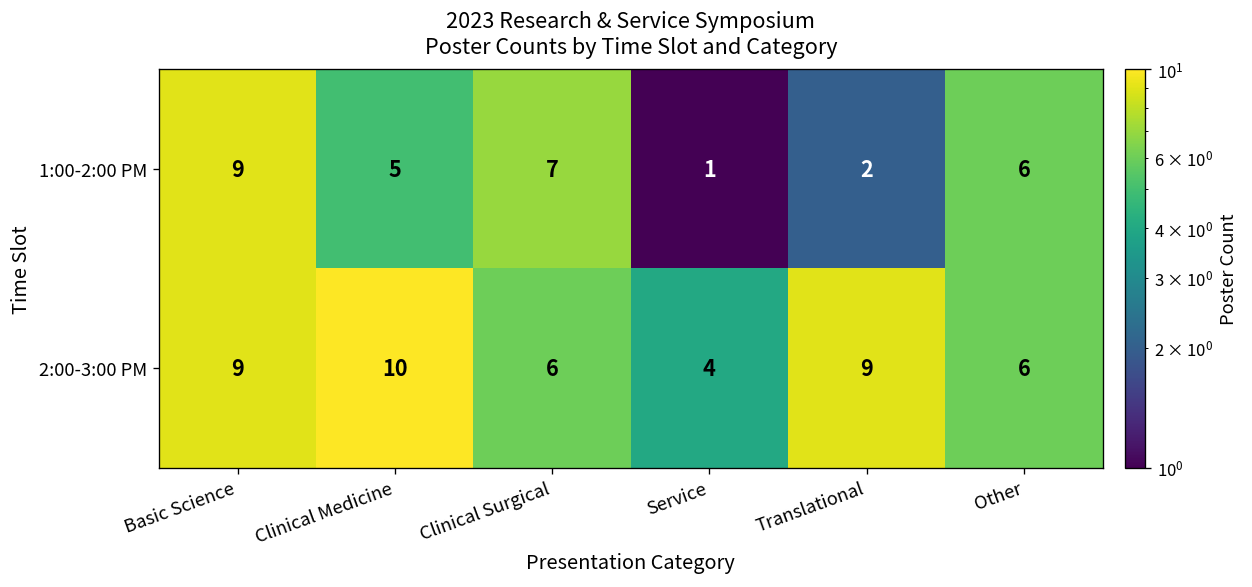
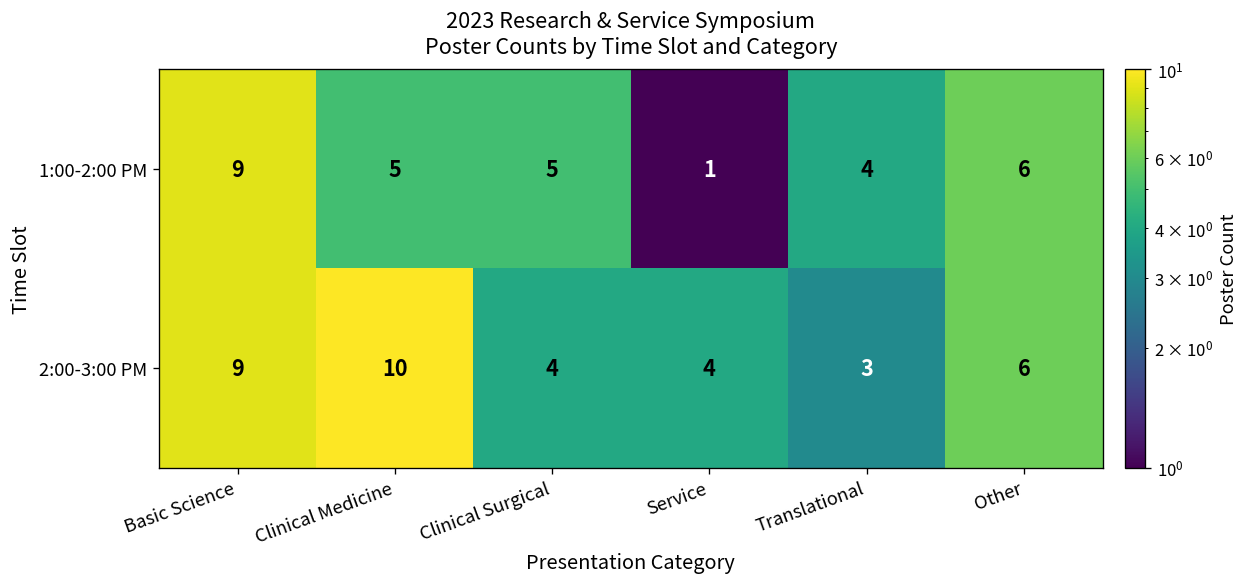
  {
    "1:00-2:00 PM": {
      "Basic Science": 9,
      "Clinical Medicine": 5,
-     "Clinical Surgical": 7,
+     "Clinical Surgical": 5,
      "Service": 1,
-     "Translational": 2,
+     "Translational": 4,
      "Other": 6
    },
    "2:00-3:00 PM": {
      "Basic Science": 9,
      "Clinical Medicine": 10,
-     "Clinical Surgical": 6,
+     "Clinical Surgical": 4,
      "Service": 4,
-     "Translational": 9,
+     "Translational": 3,
      "Other": 6
    }
  }
